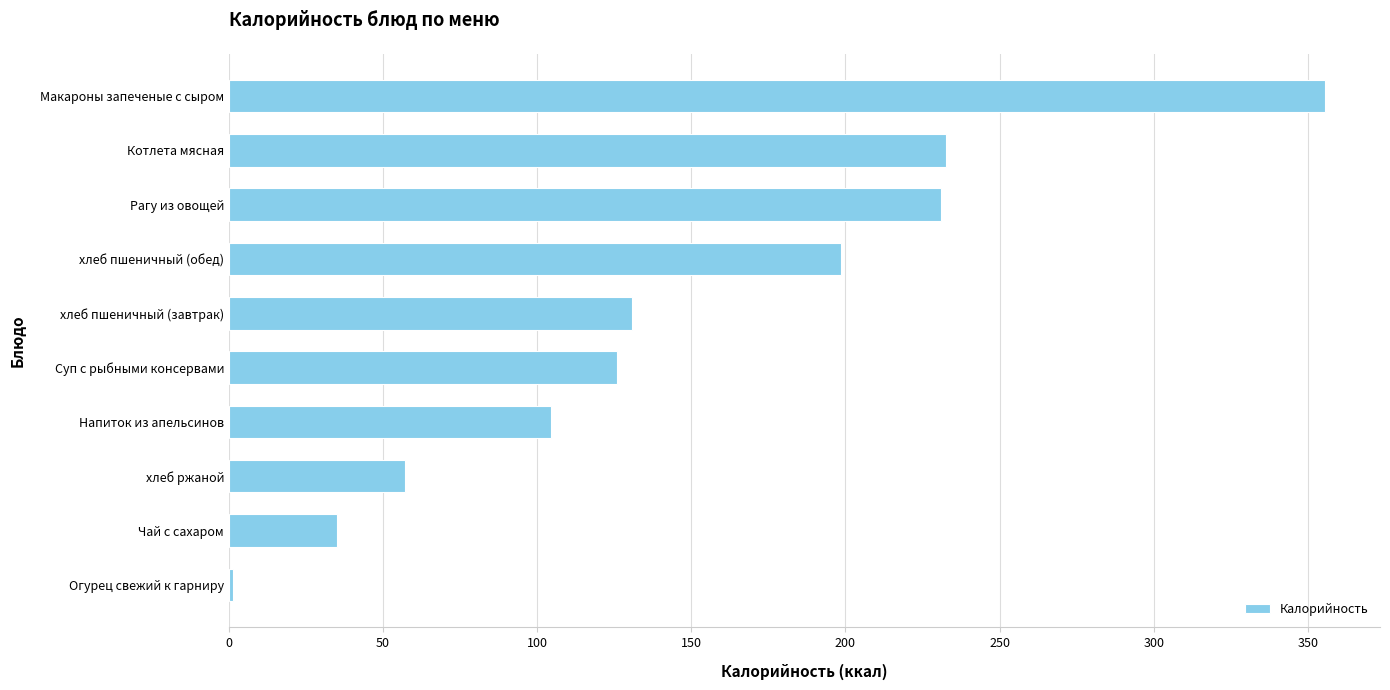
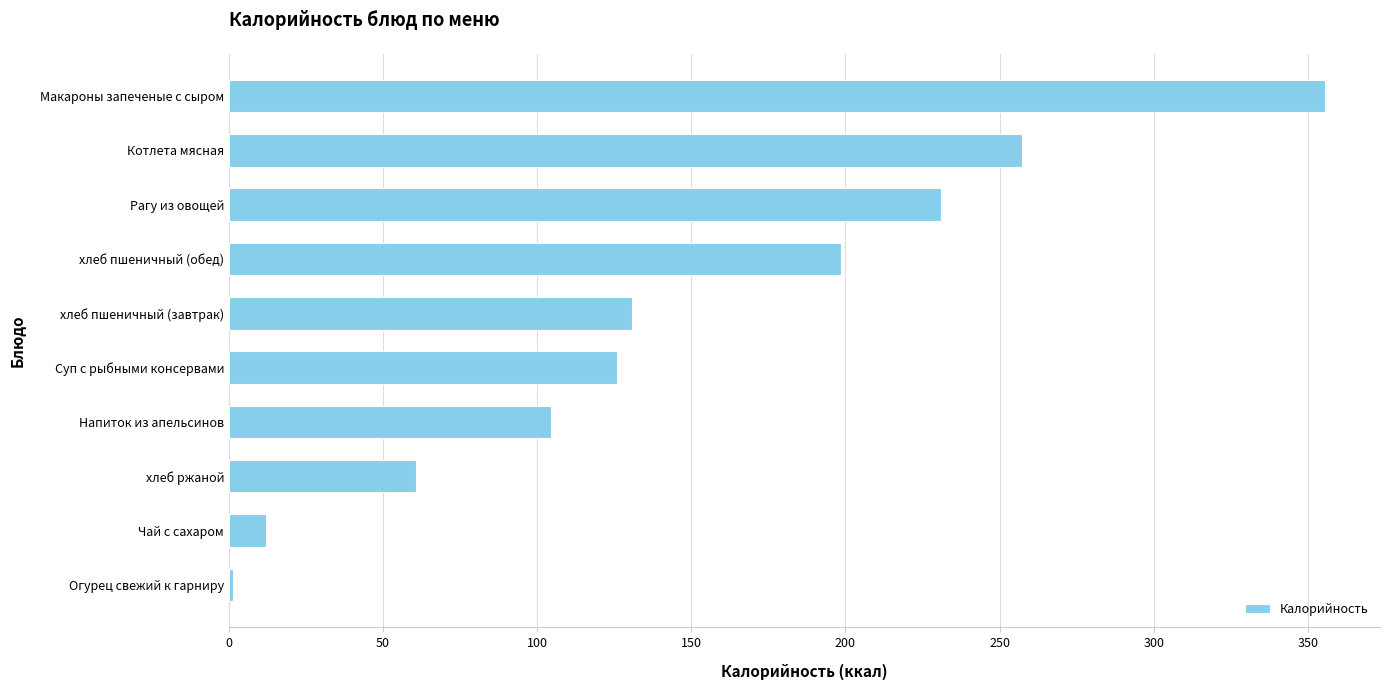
  {
    "Макароны запеченые с сыром": 356,
-   "Котлета мясная": 233,
+   "Котлета мясная": 257,
    "Рагу из овощей": 231,
    "хлеб пшеничный (обед)": 199,
    "хлеб пшеничный (завтрак)": 131,
    "Суп с рыбными консервами": 126,
    "Напиток из апельсинов": 105,
-   "хлеб ржаной": 57,
-   "Чай с сахаром": 35,
+   "хлеб ржаной": 61,
+   "Чай с сахаром": 12,
    "Огурец свежий к гарниру": 1
  }
